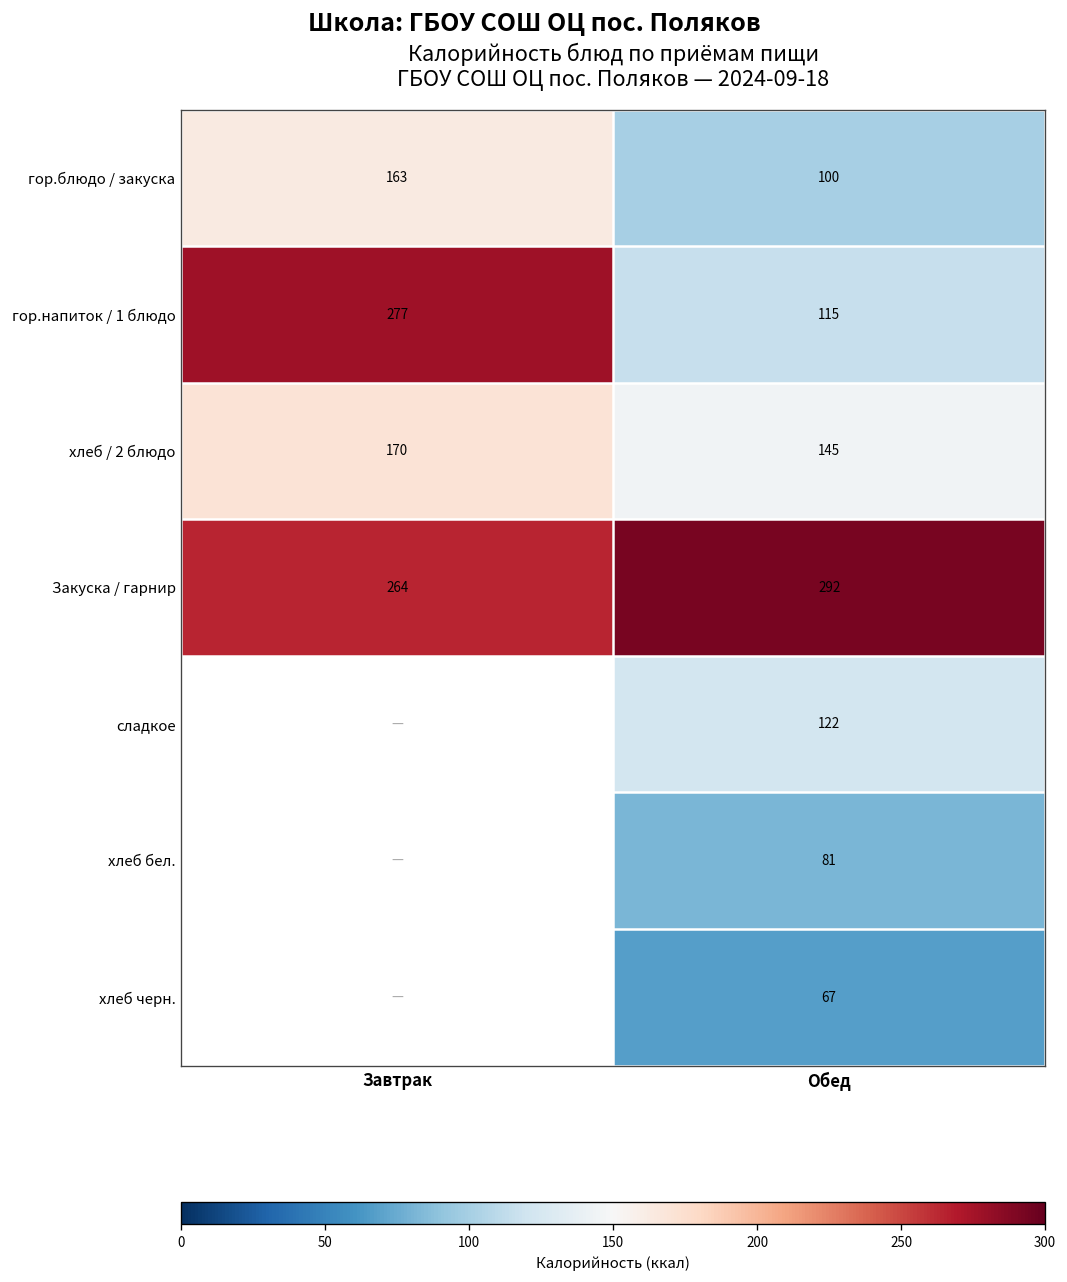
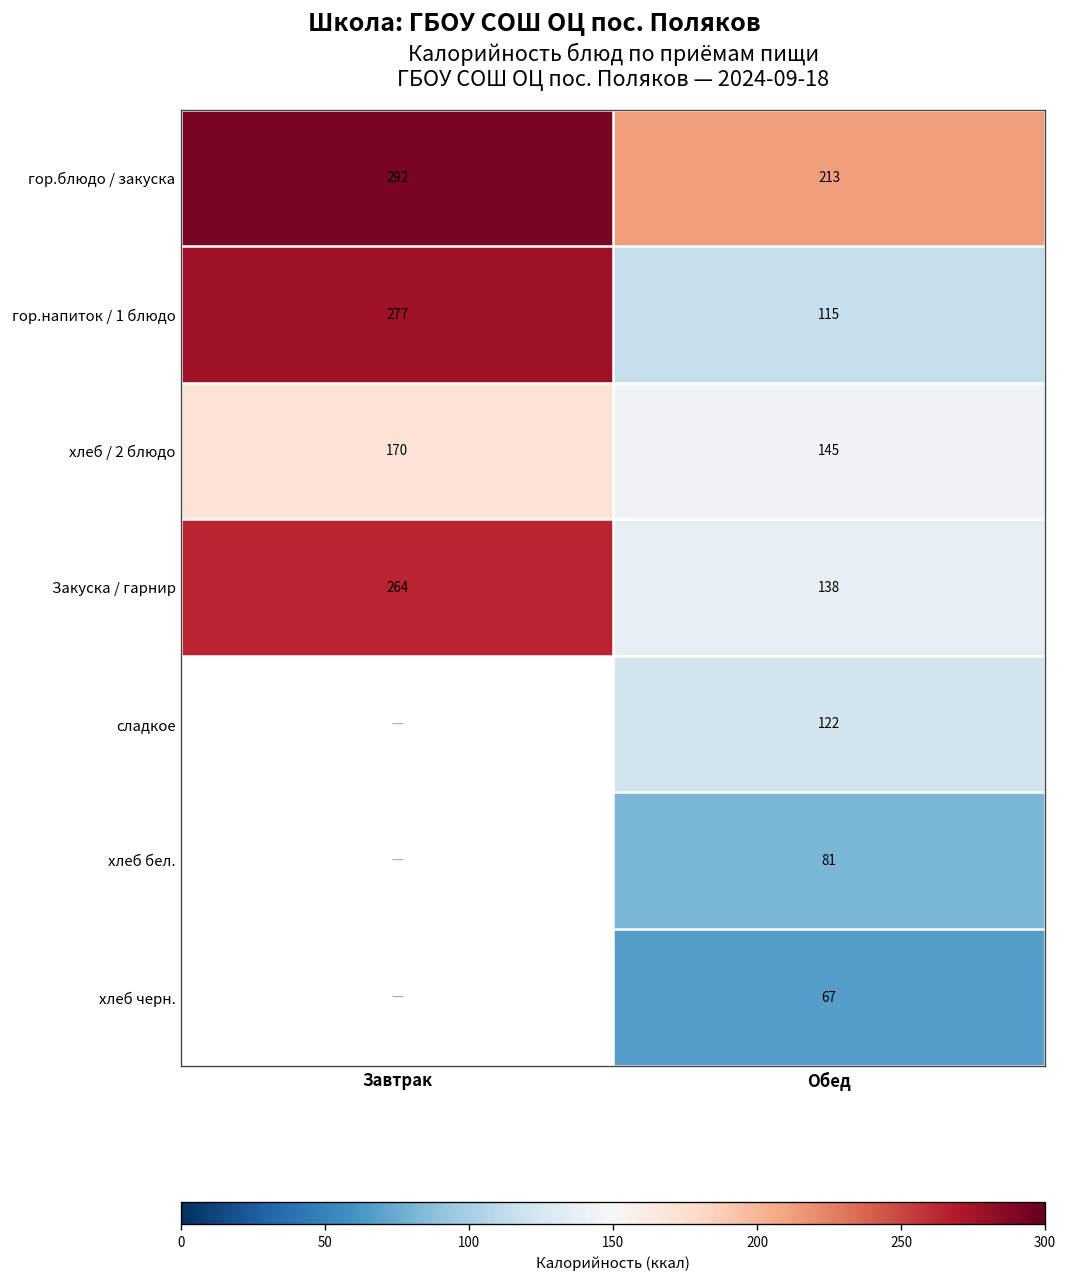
  {
    "гор.блюдо / закуска": {
-     "Завтрак": 163,
-     "Обед": 100
+     "Завтрак": 292,
+     "Обед": 213
    },
    "гор.напиток / 1 блюдо": {
      "Завтрак": 277,
      "Обед": 115
    },
    "хлеб / 2 блюдо": {
      "Завтрак": 170,
      "Обед": 145
    },
    "Закуска / гарнир": {
      "Завтрак": 264,
-     "Обед": 292
+     "Обед": 138
    },
    "сладкое": {
      "Обед": 122
    },
    "хлеб бел.": {
      "Обед": 81
    },
    "хлеб черн.": {
      "Обед": 67
    }
  }
